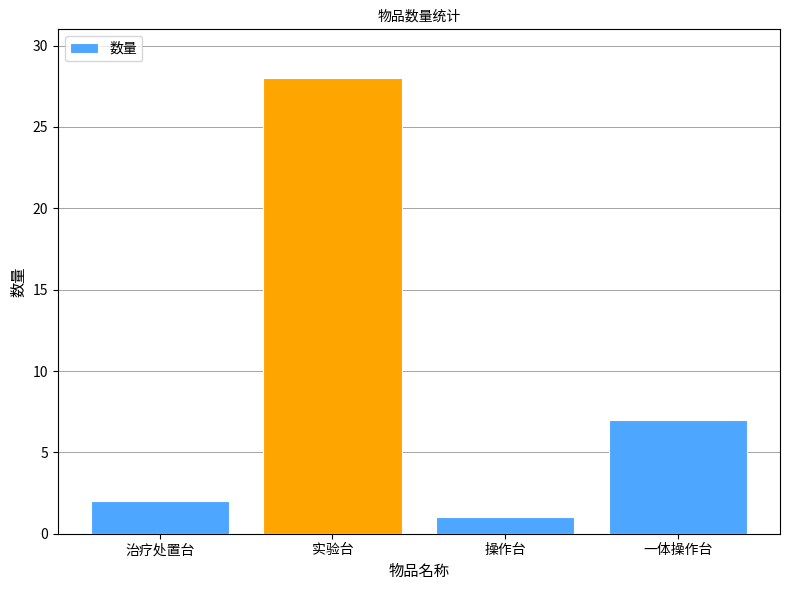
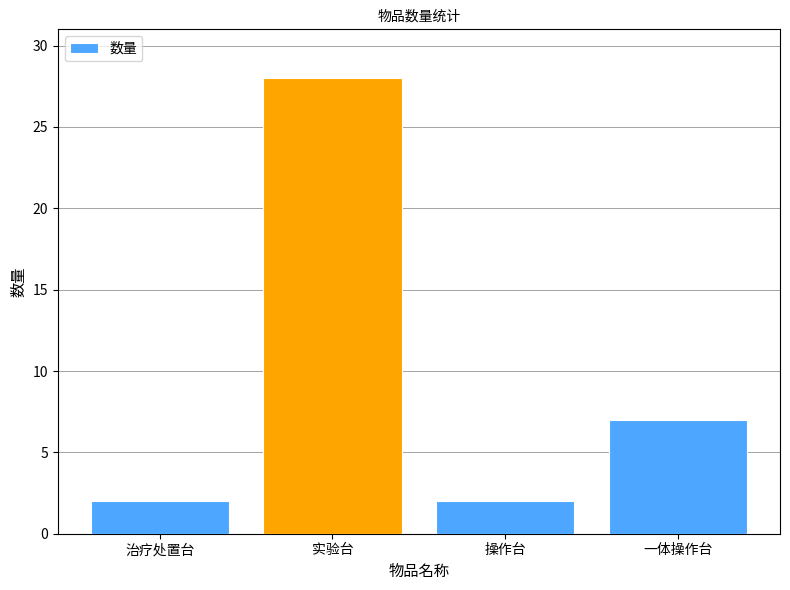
  {
    "治疗处置台": 2,
    "实验台": 28,
-   "操作台": 1,
+   "操作台": 2,
    "一体操作台": 7
  }
